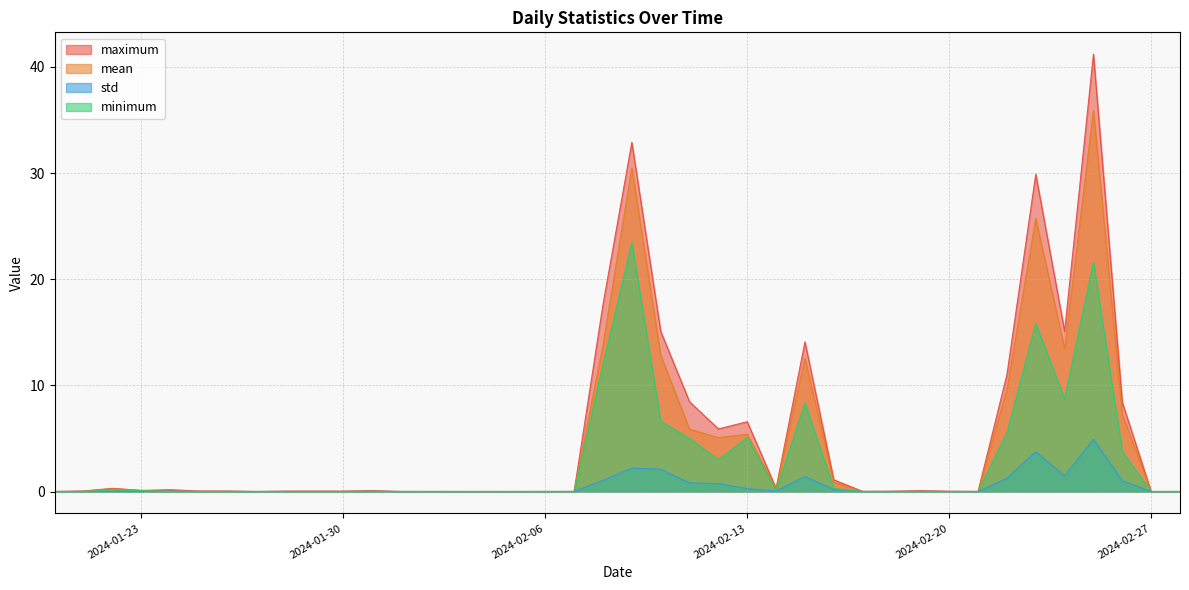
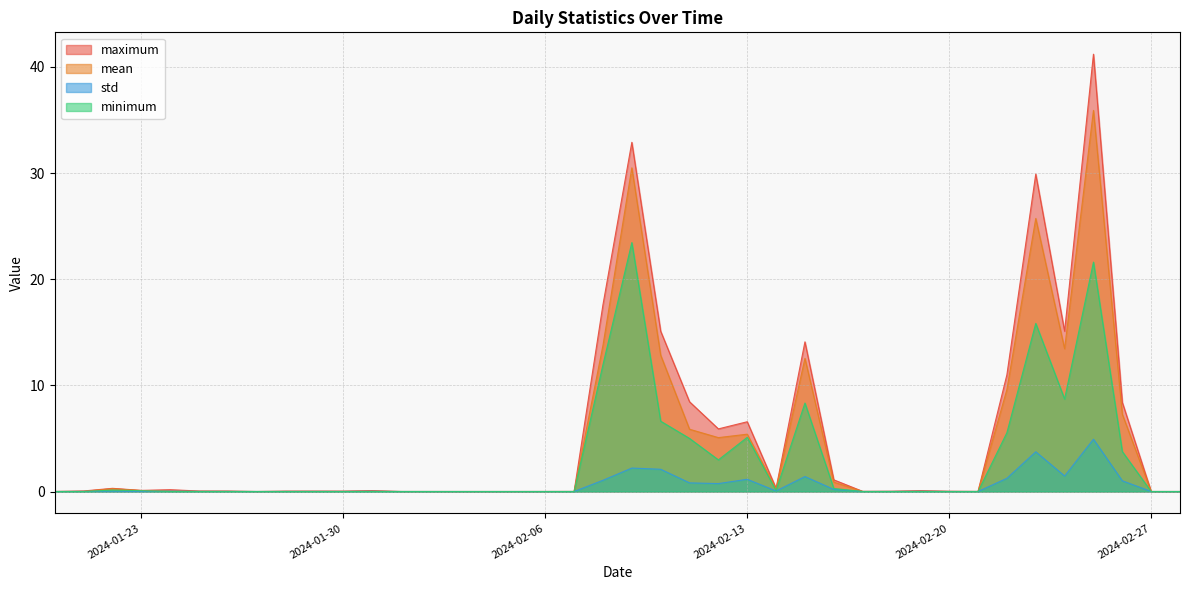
  {
    "std": {
-     "2024-02-13": 0.3
+     "2024-02-13": 1.2
    },
    "minimum": {
      "2024-02-13": 5.1
    }
  }
